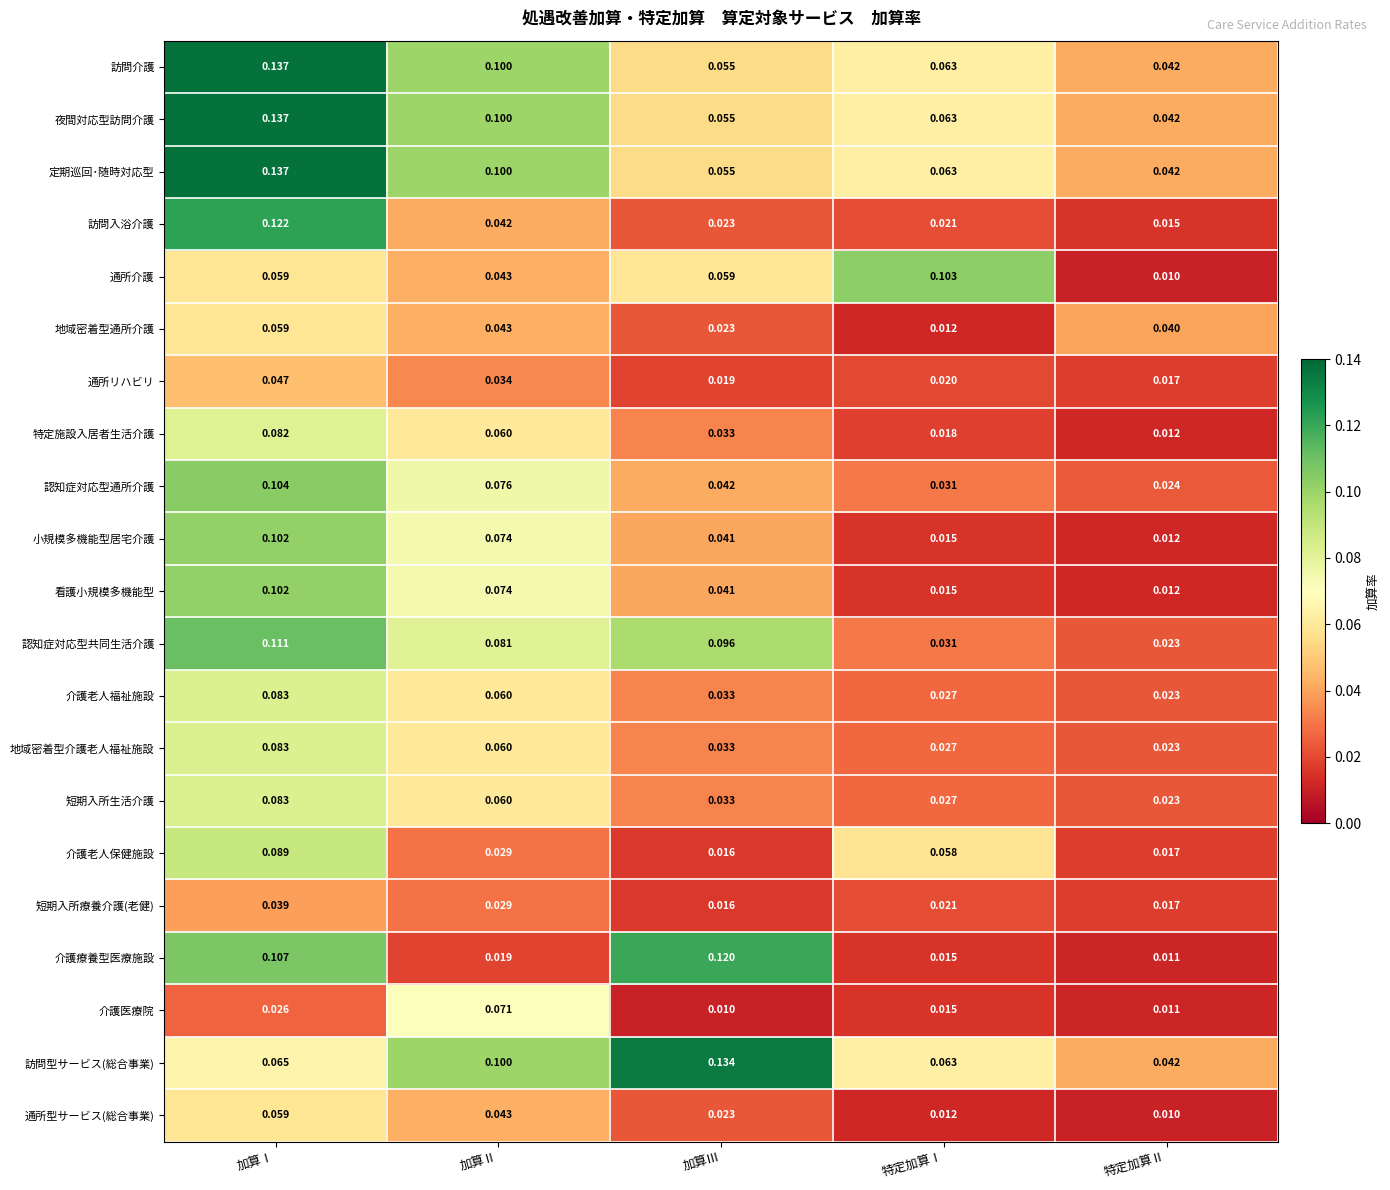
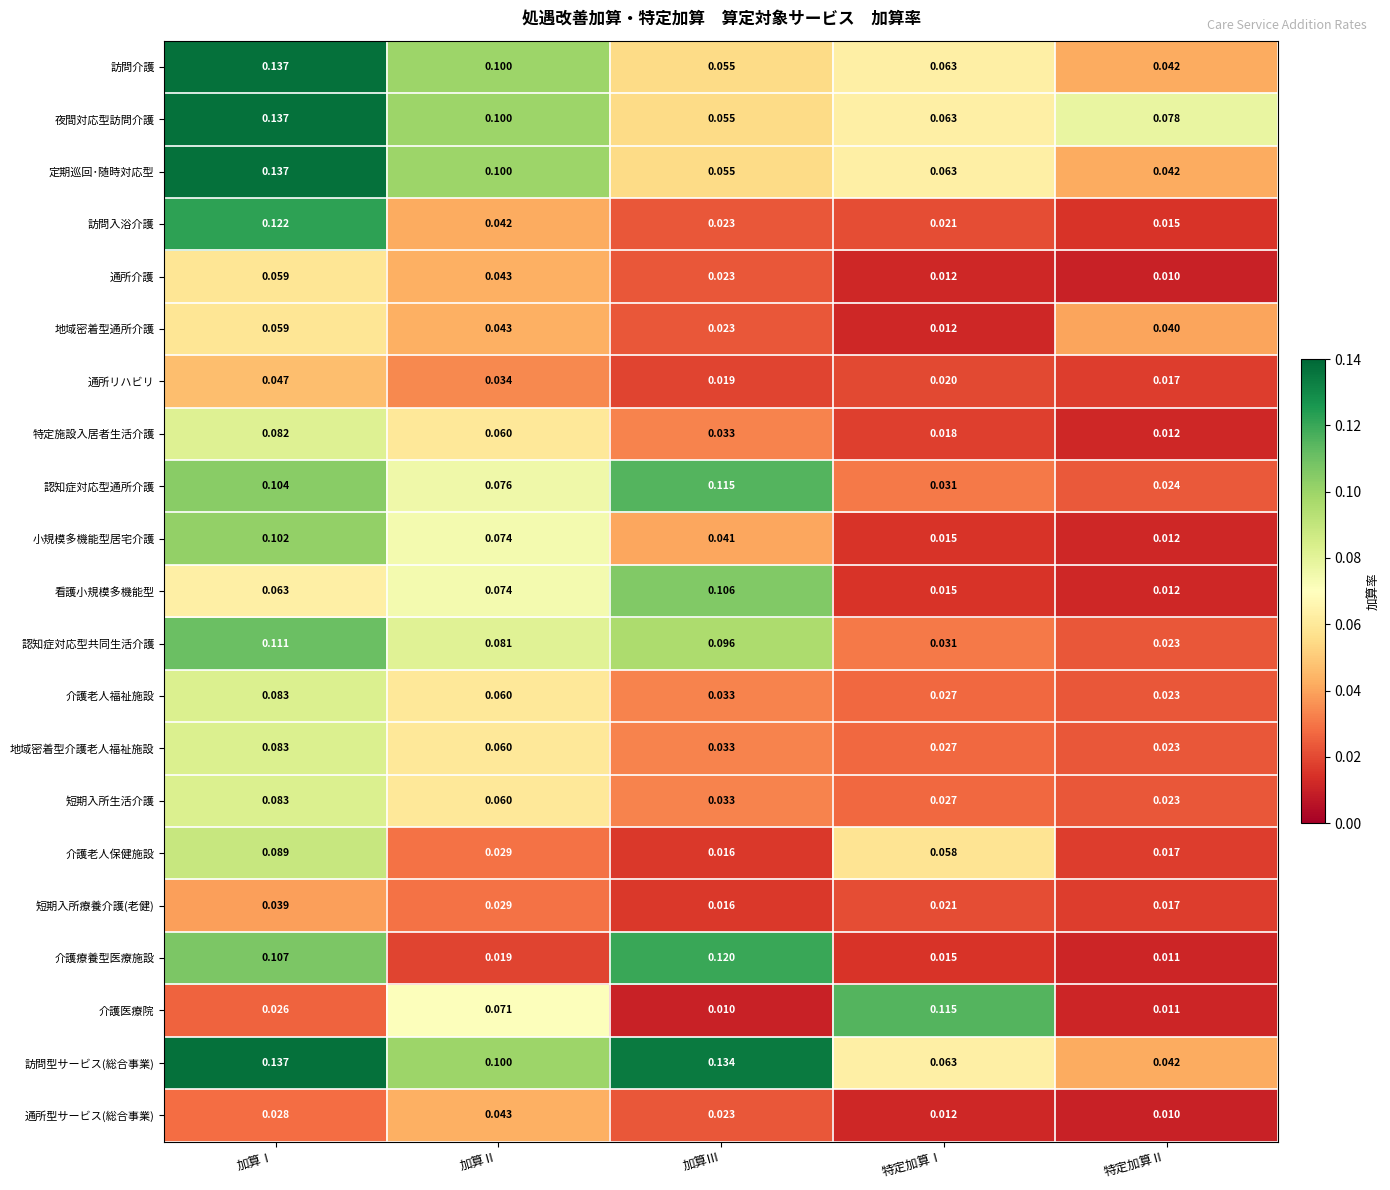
  {
    "訪問介護": {
      "加算Ⅰ": 0.137,
      "加算Ⅱ": 0.100,
      "加算Ⅲ": 0.055,
      "特定加算Ⅰ": 0.063,
      "特定加算Ⅱ": 0.042
    },
    "夜間対応型訪問介護": {
      "加算Ⅰ": 0.137,
      "加算Ⅱ": 0.100,
      "加算Ⅲ": 0.055,
      "特定加算Ⅰ": 0.063,
-     "特定加算Ⅱ": 0.042
+     "特定加算Ⅱ": 0.078
    },
    "定期巡回･随時対応型": {
      "加算Ⅰ": 0.137,
      "加算Ⅱ": 0.100,
      "加算Ⅲ": 0.055,
      "特定加算Ⅰ": 0.063,
      "特定加算Ⅱ": 0.042
    },
    "訪問入浴介護": {
      "加算Ⅰ": 0.122,
      "加算Ⅱ": 0.042,
      "加算Ⅲ": 0.023,
      "特定加算Ⅰ": 0.021,
      "特定加算Ⅱ": 0.015
    },
    "通所介護": {
      "加算Ⅰ": 0.059,
      "加算Ⅱ": 0.043,
-     "加算Ⅲ": 0.059,
-     "特定加算Ⅰ": 0.103,
+     "加算Ⅲ": 0.023,
+     "特定加算Ⅰ": 0.012,
      "特定加算Ⅱ": 0.010
    },
    "地域密着型通所介護": {
      "加算Ⅰ": 0.059,
      "加算Ⅱ": 0.043,
      "加算Ⅲ": 0.023,
      "特定加算Ⅰ": 0.012,
      "特定加算Ⅱ": 0.040
    },
    "通所リハビリ": {
      "加算Ⅰ": 0.047,
      "加算Ⅱ": 0.034,
      "加算Ⅲ": 0.019,
      "特定加算Ⅰ": 0.020,
      "特定加算Ⅱ": 0.017
    },
    "特定施設入居者生活介護": {
      "加算Ⅰ": 0.082,
      "加算Ⅱ": 0.060,
      "加算Ⅲ": 0.033,
      "特定加算Ⅰ": 0.018,
      "特定加算Ⅱ": 0.012
    },
    "認知症対応型通所介護": {
      "加算Ⅰ": 0.104,
      "加算Ⅱ": 0.076,
-     "加算Ⅲ": 0.042,
+     "加算Ⅲ": 0.115,
      "特定加算Ⅰ": 0.031,
      "特定加算Ⅱ": 0.024
    },
    "小規模多機能型居宅介護": {
      "加算Ⅰ": 0.102,
      "加算Ⅱ": 0.074,
      "加算Ⅲ": 0.041,
      "特定加算Ⅰ": 0.015,
      "特定加算Ⅱ": 0.012
    },
    "看護小規模多機能型": {
-     "加算Ⅰ": 0.102,
+     "加算Ⅰ": 0.063,
      "加算Ⅱ": 0.074,
-     "加算Ⅲ": 0.041,
+     "加算Ⅲ": 0.106,
      "特定加算Ⅰ": 0.015,
      "特定加算Ⅱ": 0.012
    },
    "認知症対応型共同生活介護": {
      "加算Ⅰ": 0.111,
      "加算Ⅱ": 0.081,
      "加算Ⅲ": 0.096,
      "特定加算Ⅰ": 0.031,
      "特定加算Ⅱ": 0.023
    },
    "介護老人福祉施設": {
      "加算Ⅰ": 0.083,
      "加算Ⅱ": 0.060,
      "加算Ⅲ": 0.033,
      "特定加算Ⅰ": 0.027,
      "特定加算Ⅱ": 0.023
    },
    "地域密着型介護老人福祉施設": {
      "加算Ⅰ": 0.083,
      "加算Ⅱ": 0.060,
      "加算Ⅲ": 0.033,
      "特定加算Ⅰ": 0.027,
      "特定加算Ⅱ": 0.023
    },
    "短期入所生活介護": {
      "加算Ⅰ": 0.083,
      "加算Ⅱ": 0.060,
      "加算Ⅲ": 0.033,
      "特定加算Ⅰ": 0.027,
      "特定加算Ⅱ": 0.023
    },
    "介護老人保健施設": {
      "加算Ⅰ": 0.089,
      "加算Ⅱ": 0.029,
      "加算Ⅲ": 0.016,
      "特定加算Ⅰ": 0.058,
      "特定加算Ⅱ": 0.017
    },
    "短期入所療養介護(老健)": {
      "加算Ⅰ": 0.039,
      "加算Ⅱ": 0.029,
      "加算Ⅲ": 0.016,
      "特定加算Ⅰ": 0.021,
      "特定加算Ⅱ": 0.017
    },
    "介護療養型医療施設": {
      "加算Ⅰ": 0.107,
      "加算Ⅱ": 0.019,
      "加算Ⅲ": 0.120,
      "特定加算Ⅰ": 0.015,
      "特定加算Ⅱ": 0.011
    },
    "介護医療院": {
      "加算Ⅰ": 0.026,
      "加算Ⅱ": 0.071,
      "加算Ⅲ": 0.010,
-     "特定加算Ⅰ": 0.015,
+     "特定加算Ⅰ": 0.115,
      "特定加算Ⅱ": 0.011
    },
    "訪問型サービス(総合事業)": {
-     "加算Ⅰ": 0.065,
+     "加算Ⅰ": 0.137,
      "加算Ⅱ": 0.100,
      "加算Ⅲ": 0.134,
      "特定加算Ⅰ": 0.063,
      "特定加算Ⅱ": 0.042
    },
    "通所型サービス(総合事業)": {
-     "加算Ⅰ": 0.059,
+     "加算Ⅰ": 0.028,
      "加算Ⅱ": 0.043,
      "加算Ⅲ": 0.023,
      "特定加算Ⅰ": 0.012,
      "特定加算Ⅱ": 0.010
    }
  }
